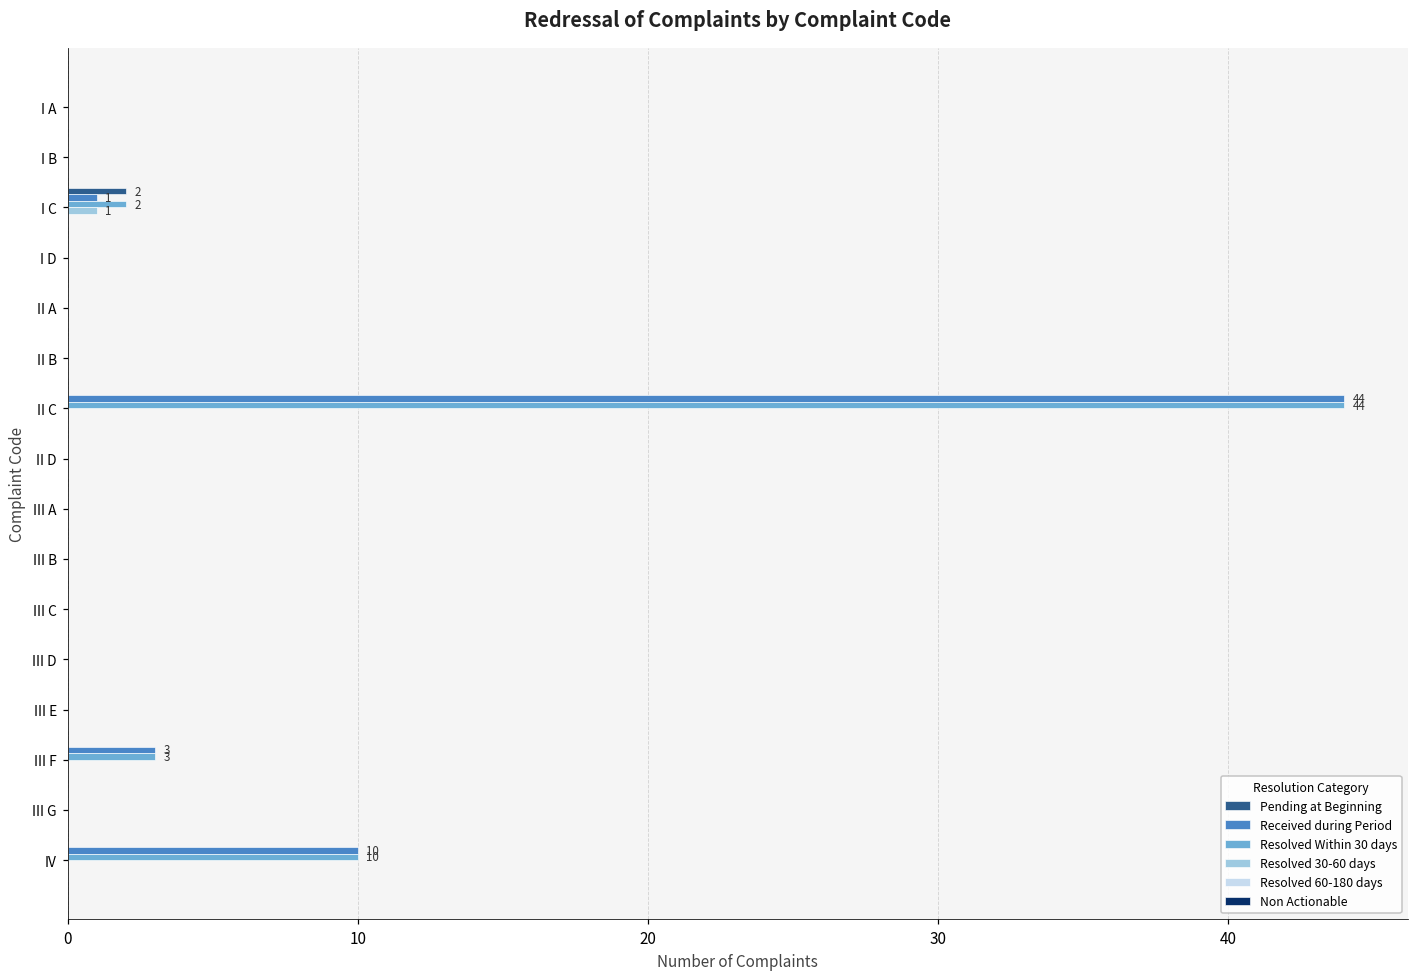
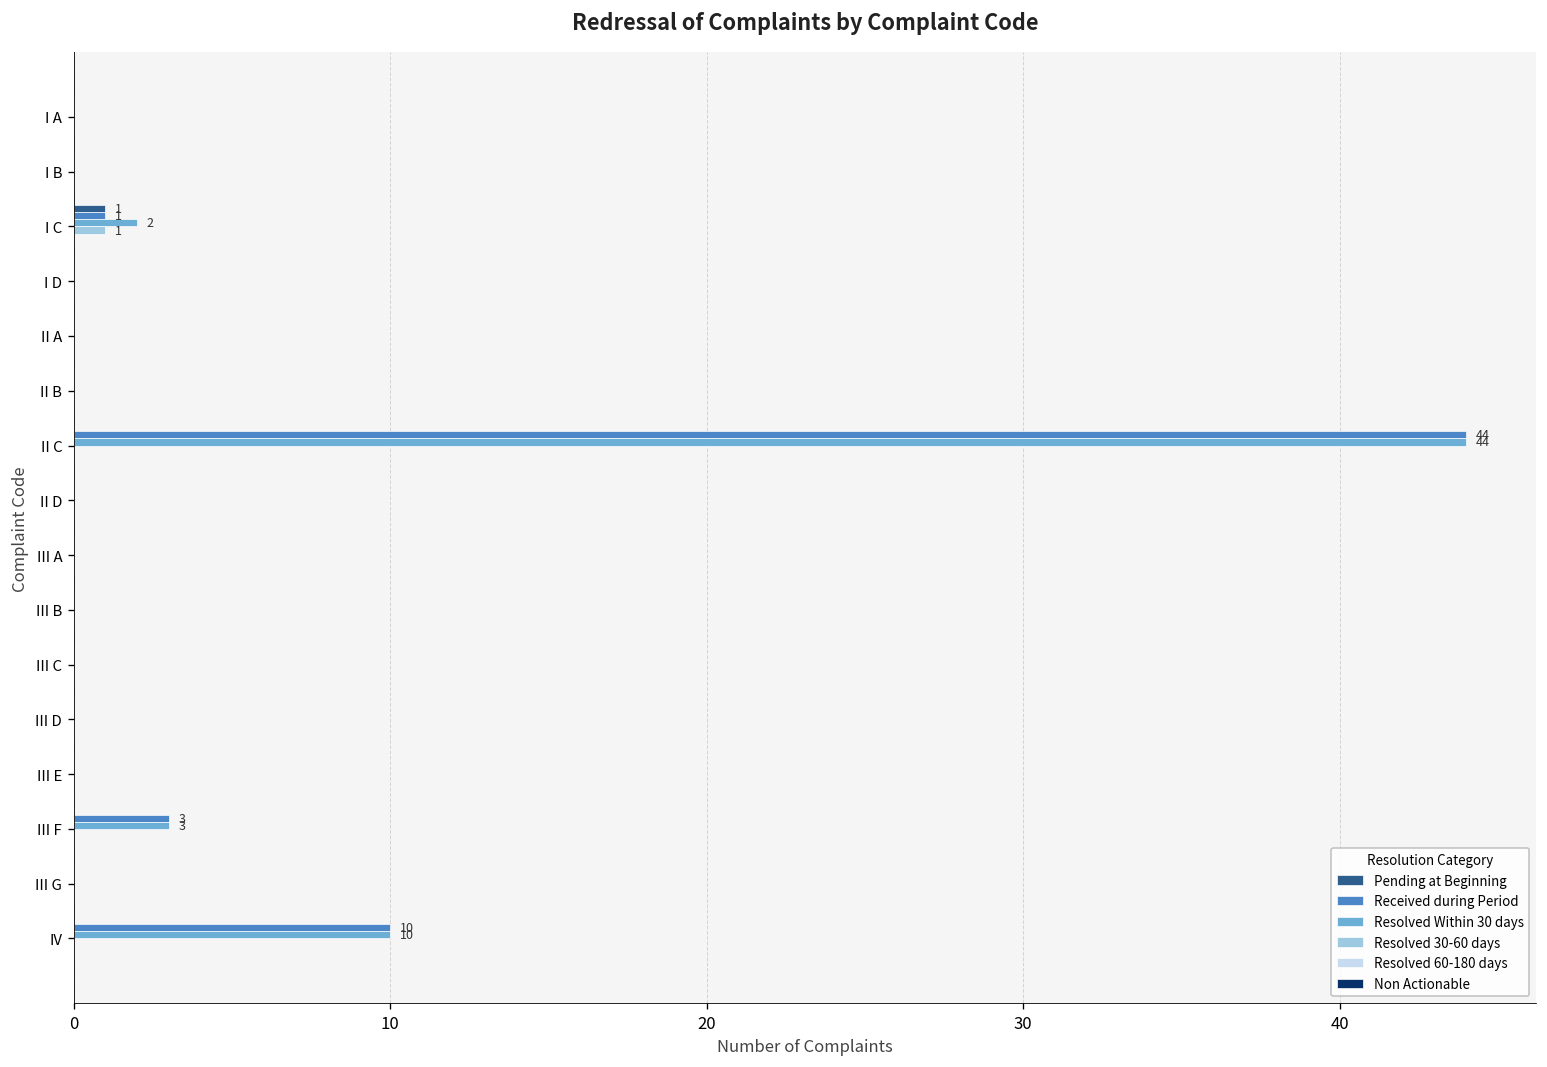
  {
    "Pending at Beginning": {
-     "I C": 2
+     "I C": 1
    },
    "Non Actionable": {
      "I A": 0.0,
      "I B": 0.0,
      "I C": 0.0,
      "I D": 0.0,
      "II A": 0.0,
      "II B": 0.0,
      "II C": 0.0,
      "II D": 0.0,
      "III A": 0.0,
      "III B": 0.0,
      "III C": 0.0,
      "III D": 0.0,
      "III E": 0.0,
      "III F": 0.0,
      "III G": 0.0,
      "IV": 0.0
    }
  }
